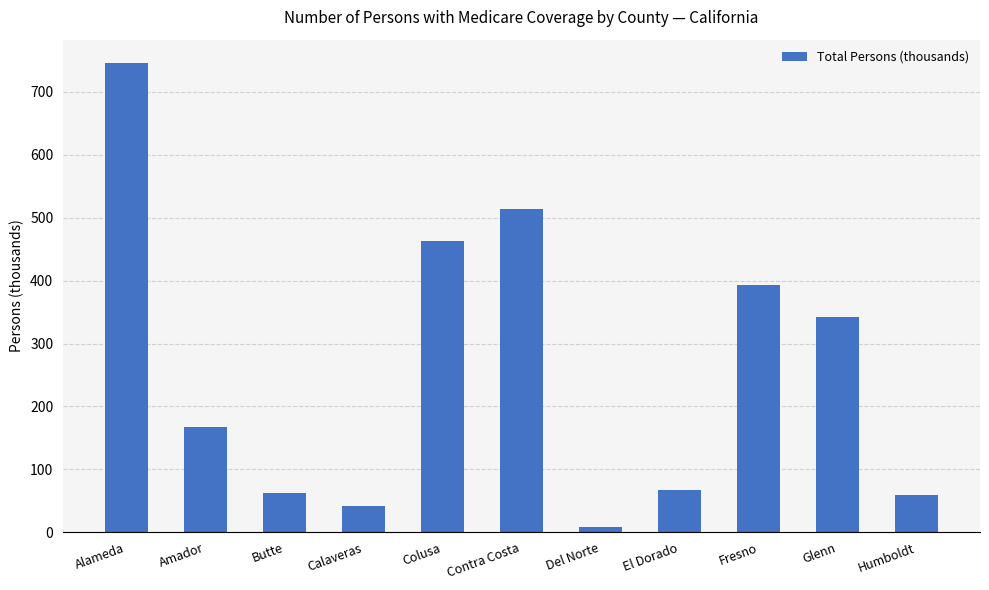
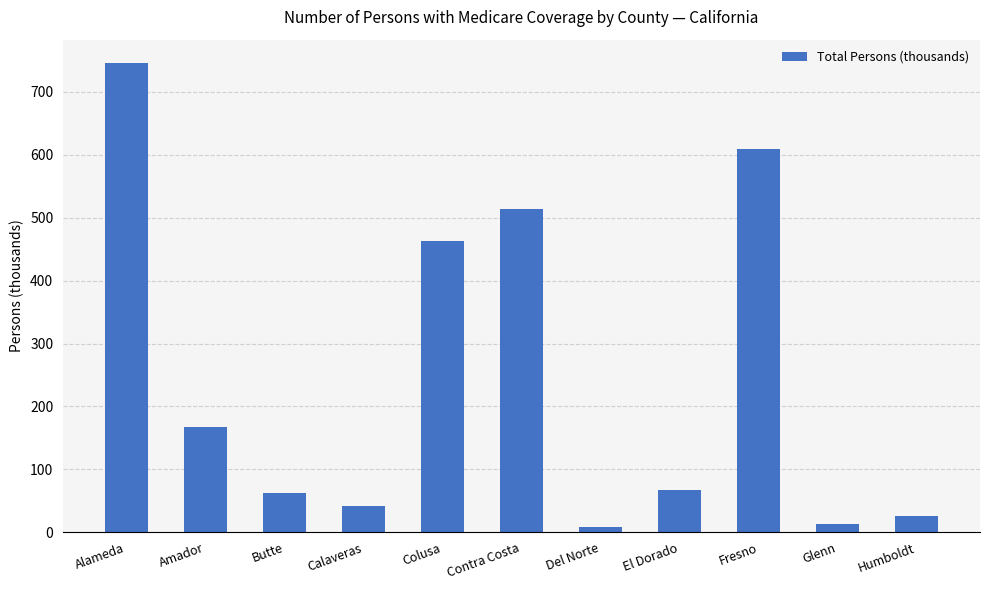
  {
    "Alameda": 750,
    "Amador": 170,
    "Butte": 60,
    "Calaveras": 40,
    "Colusa": 460,
    "Contra Costa": 510,
    "Del Norte": 10,
    "El Dorado": 70,
-   "Fresno": 390,
-   "Glenn": 340,
-   "Humboldt": 60
+   "Fresno": 610,
+   "Glenn": 10,
+   "Humboldt": 30
  }
